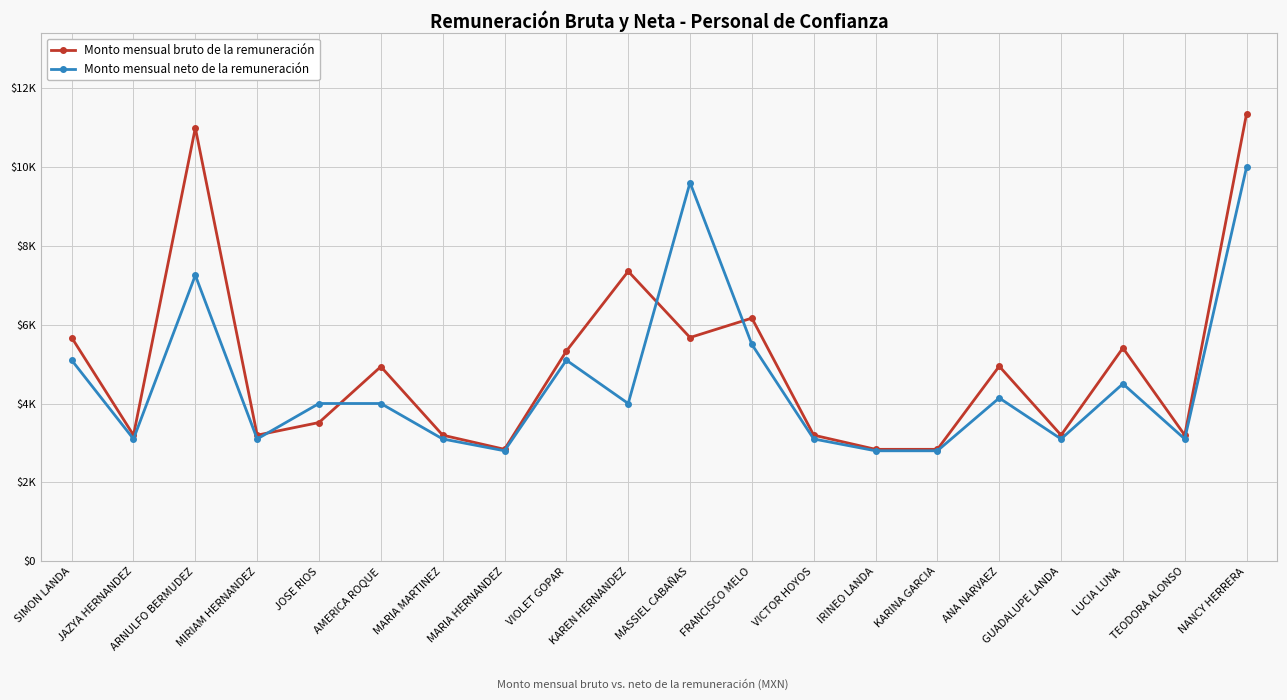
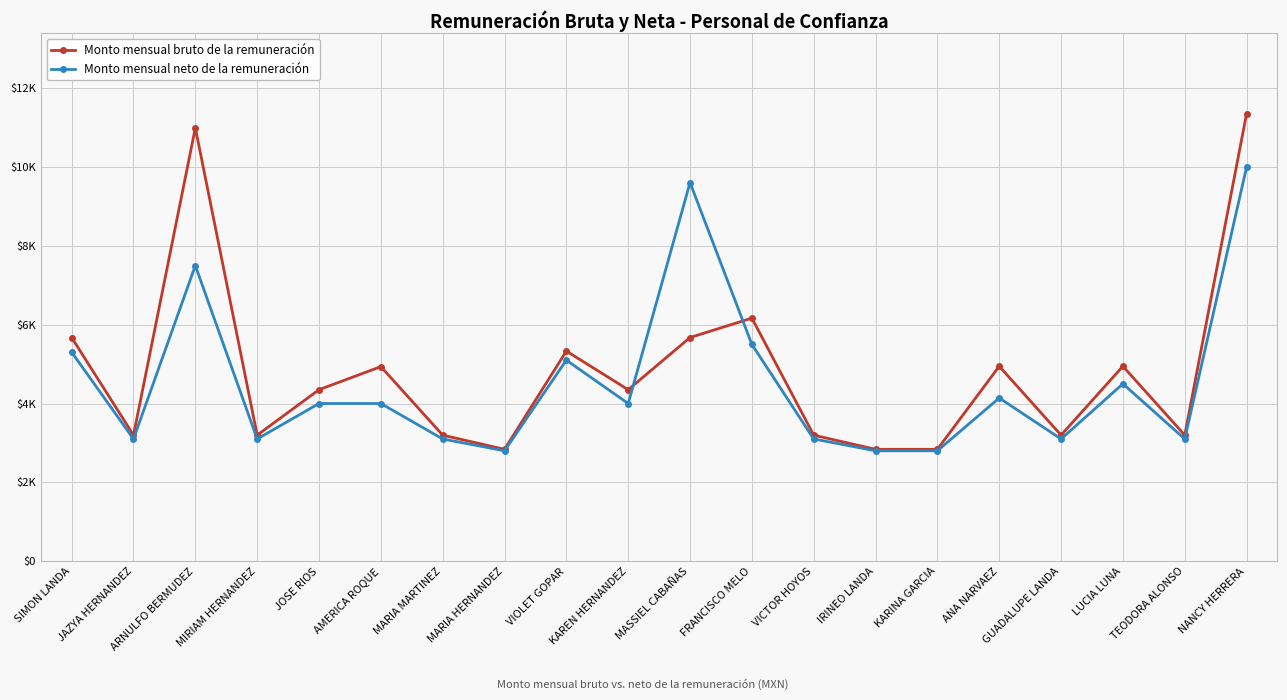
  {
    "Monto mensual bruto de la remuneración": {
      "SIMON LANDA": "$5700",
      "JAZYA HERNANDEZ": "$3200",
      "ARNULFO BERMUDEZ": "$11000",
      "MIRIAM HERNANDEZ": "$3200",
-     "JOSE RIOS": "$3500",
+     "JOSE RIOS": "$4400",
      "AMERICA ROQUE": "$4900",
      "MARIA MARTINEZ": "$3200",
      "VIOLET GOPAR": "$5300",
-     "KAREN HERNANDEZ": "$7400",
+     "KAREN HERNANDEZ": "$4400",
      "MASSIEL CABAÑAS": "$5700",
      "FRANCISCO MELO": "$6200",
      "VICTOR HOYOS": "$3200",
      "ANA NARVAEZ": "$4900",
      "GUADALUPE LANDA": "$3200",
-     "LUCIA LUNA": "$5400",
+     "LUCIA LUNA": "$4900",
      "TEODORA ALONSO": "$3200",
      "NANCY HERRERA": "$11400"
    },
    "Monto mensual neto de la remuneración": {
-     "SIMON LANDA": "$5100",
+     "SIMON LANDA": "$5300",
      "JAZYA HERNANDEZ": "$3100",
-     "ARNULFO BERMUDEZ": "$7300",
+     "ARNULFO BERMUDEZ": "$7500",
      "MIRIAM HERNANDEZ": "$3100",
      "JOSE RIOS": "$4000",
      "AMERICA ROQUE": "$4000",
      "MARIA MARTINEZ": "$3100",
      "VIOLET GOPAR": "$5100",
      "KAREN HERNANDEZ": "$4000",
      "MASSIEL CABAÑAS": "$9600",
      "FRANCISCO MELO": "$5500",
      "VICTOR HOYOS": "$3100",
      "ANA NARVAEZ": "$4100",
      "GUADALUPE LANDA": "$3100",
      "LUCIA LUNA": "$4500",
      "TEODORA ALONSO": "$3100",
      "NANCY HERRERA": "$10000"
    }
  }
